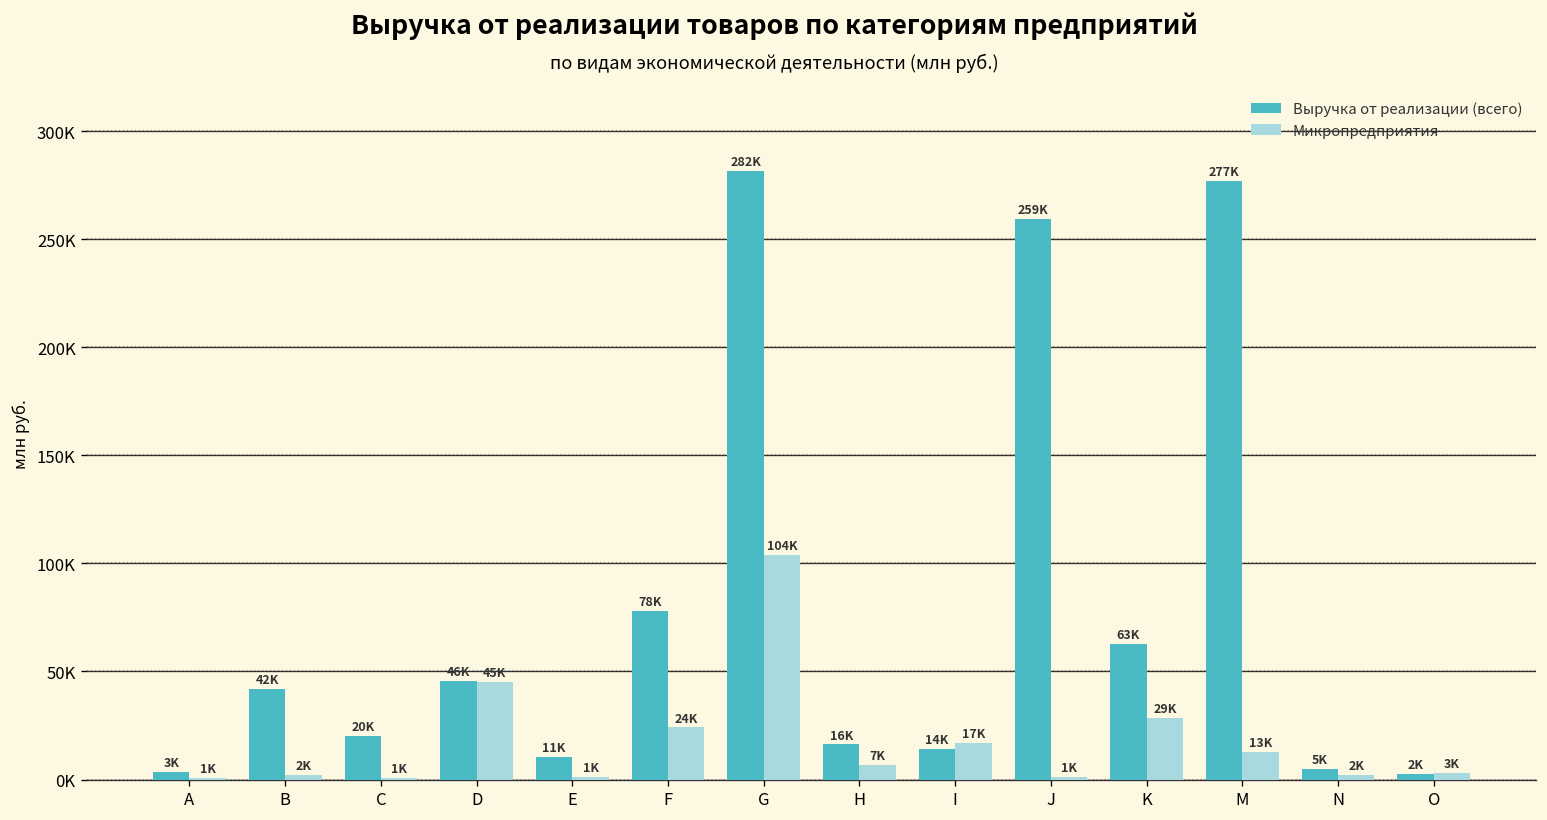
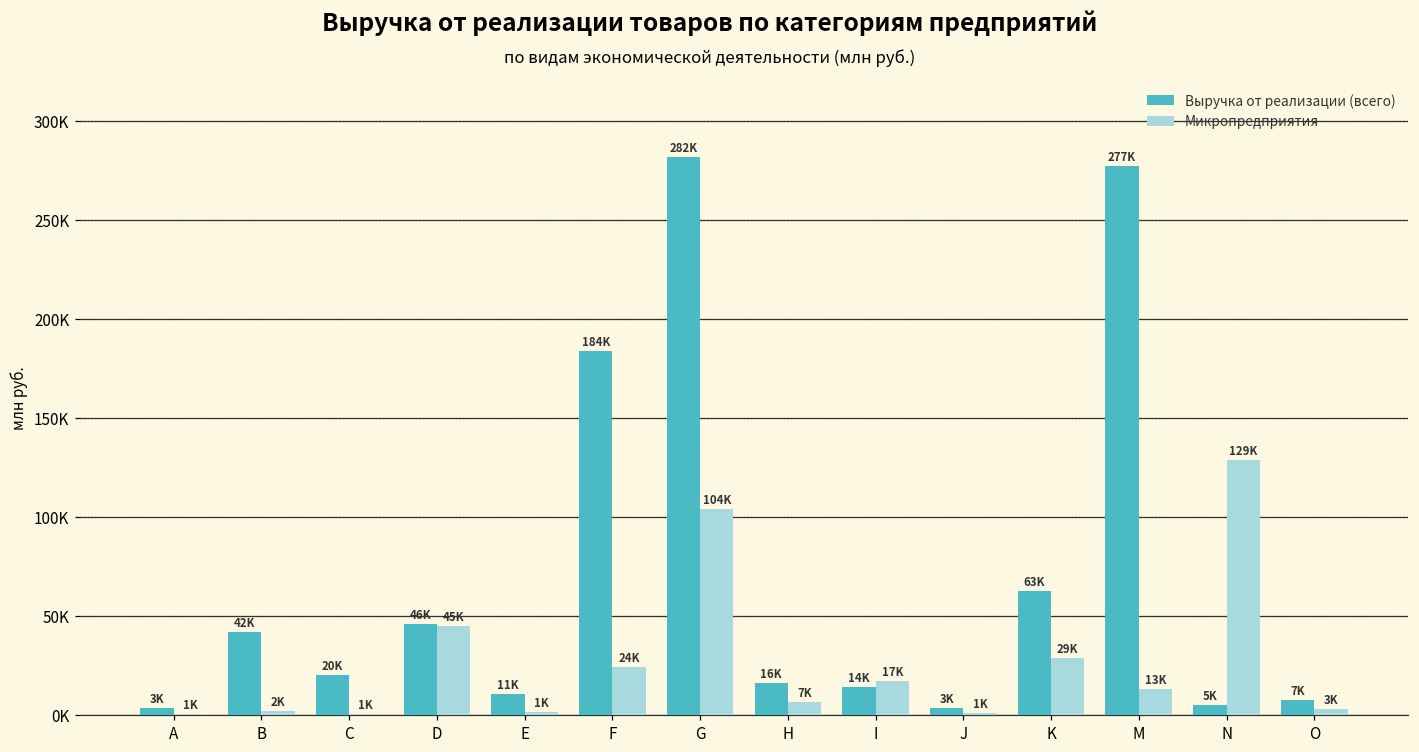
  {
    "Выручка от реализации (всего)": {
      "A": "3K",
      "B": "42K",
      "C": "20K",
      "D": "46K",
      "E": "11K",
-     "F": "78K",
+     "F": "184K",
      "G": "282K",
      "H": "16K",
      "I": "14K",
-     "J": "259K",
+     "J": "3K",
      "K": "63K",
      "M": "277K",
      "N": "5K",
-     "O": "2K"
+     "O": "7K"
    },
    "Микропредприятия": {
      "A": "1K",
      "B": "2K",
      "C": "1K",
      "D": "45K",
      "E": "1K",
      "F": "24K",
      "G": "104K",
      "H": "7K",
      "I": "17K",
      "J": "1K",
      "K": "29K",
      "M": "13K",
-     "N": "2K",
+     "N": "129K",
      "O": "3K"
    }
  }
